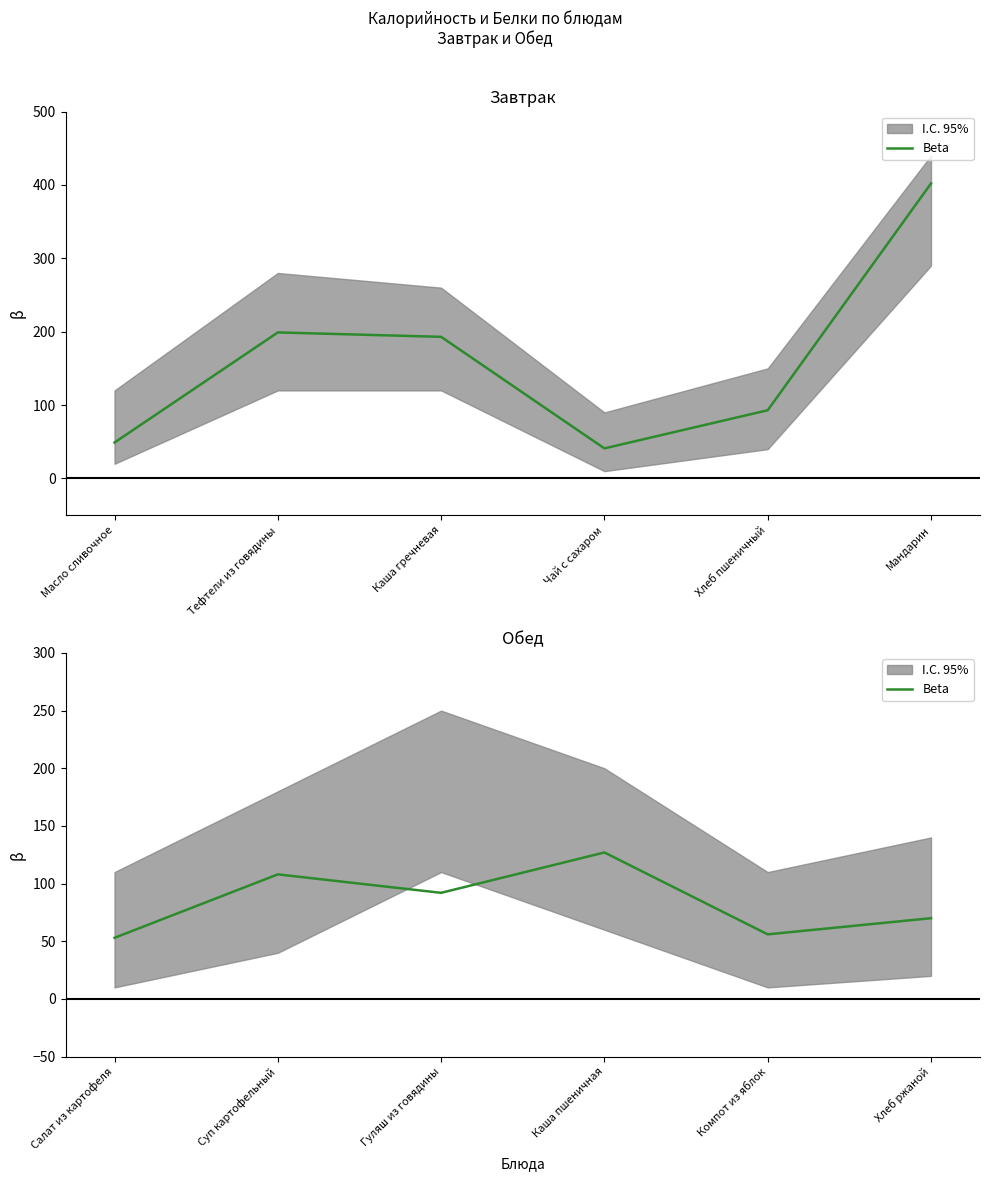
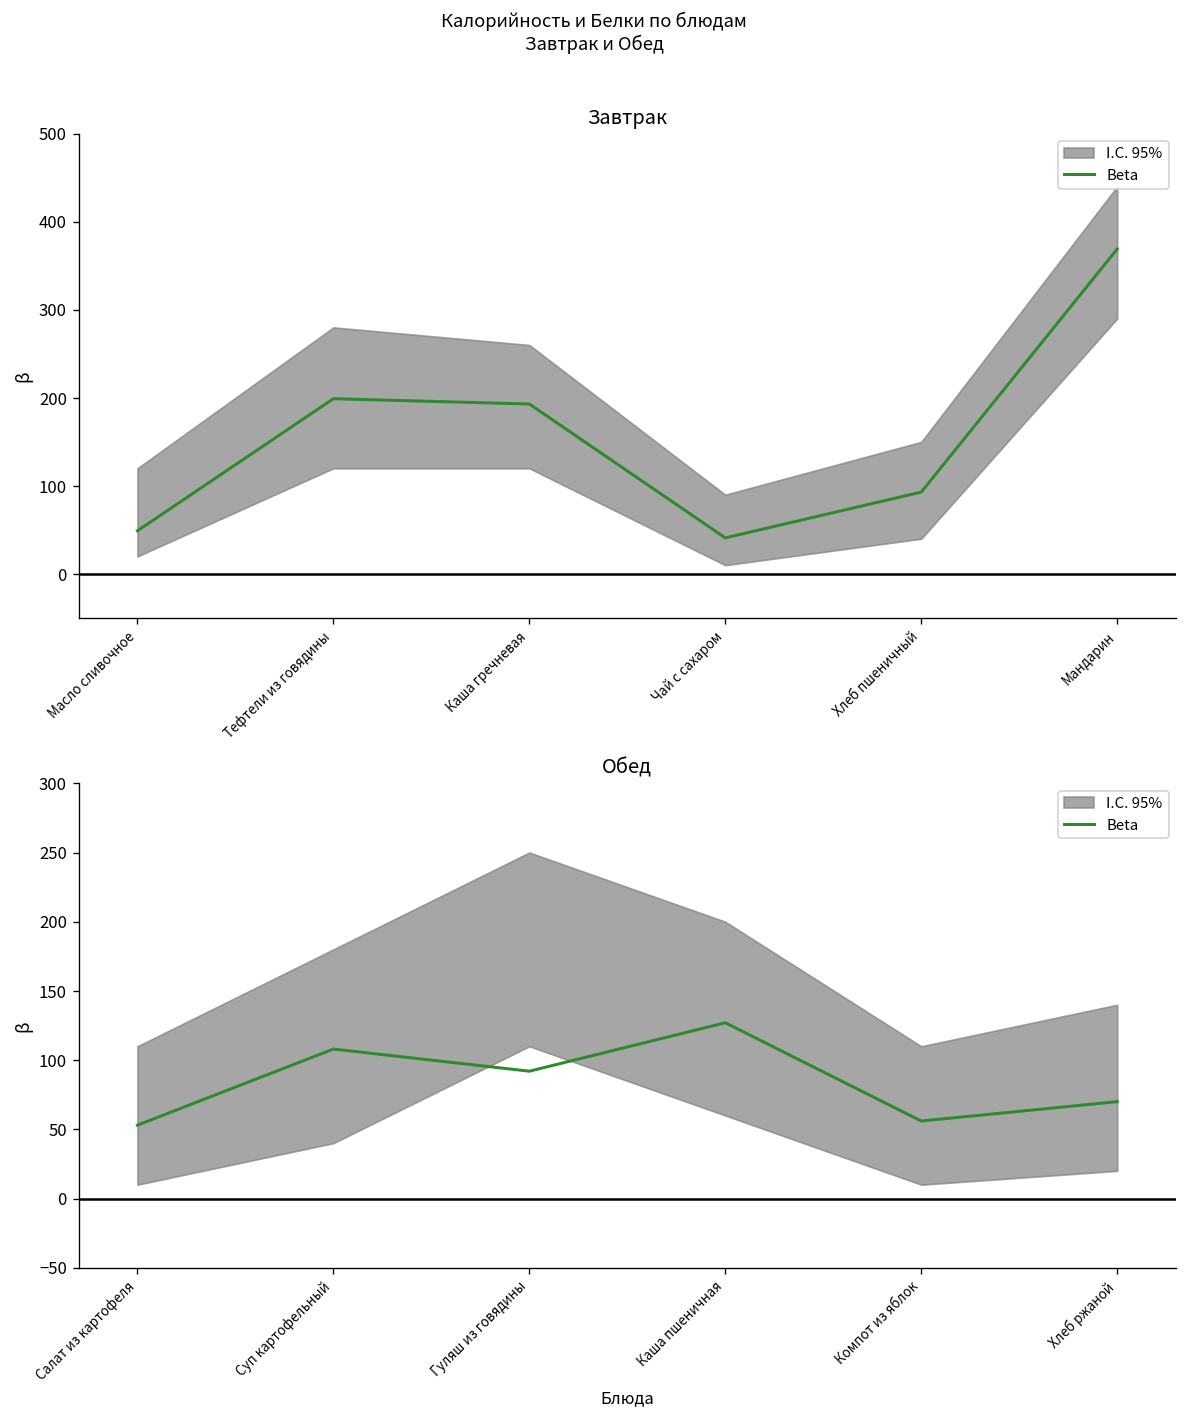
  {
    "Завтрак": {
      "Beta": {
        "Масло сливочное": 50,
        "Тефтели из говядины": 200,
        "Каша гречневая": 190,
        "Чай с сахаром": 40,
        "Хлеб пшеничный": 90,
-       "Мандарин": 400
+       "Мандарин": 370
      }
    },
    "Обед": {
      "Beta": {
        "Салат из картофеля": 53,
        "Суп картофельный": 108,
        "Гуляш из говядины": 92,
        "Каша пшеничная": 127,
        "Компот из яблок": 56,
        "Хлеб ржаной": 70
      }
    }
  }
